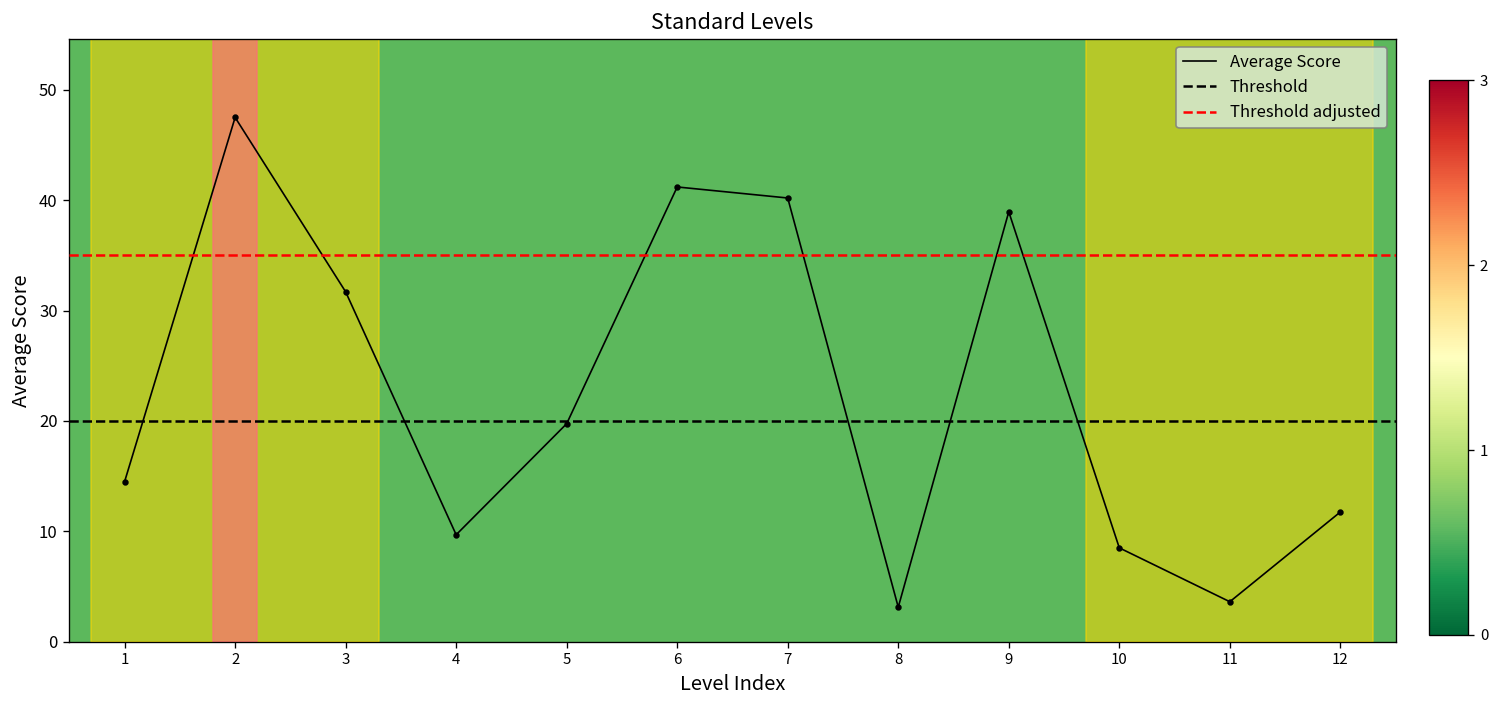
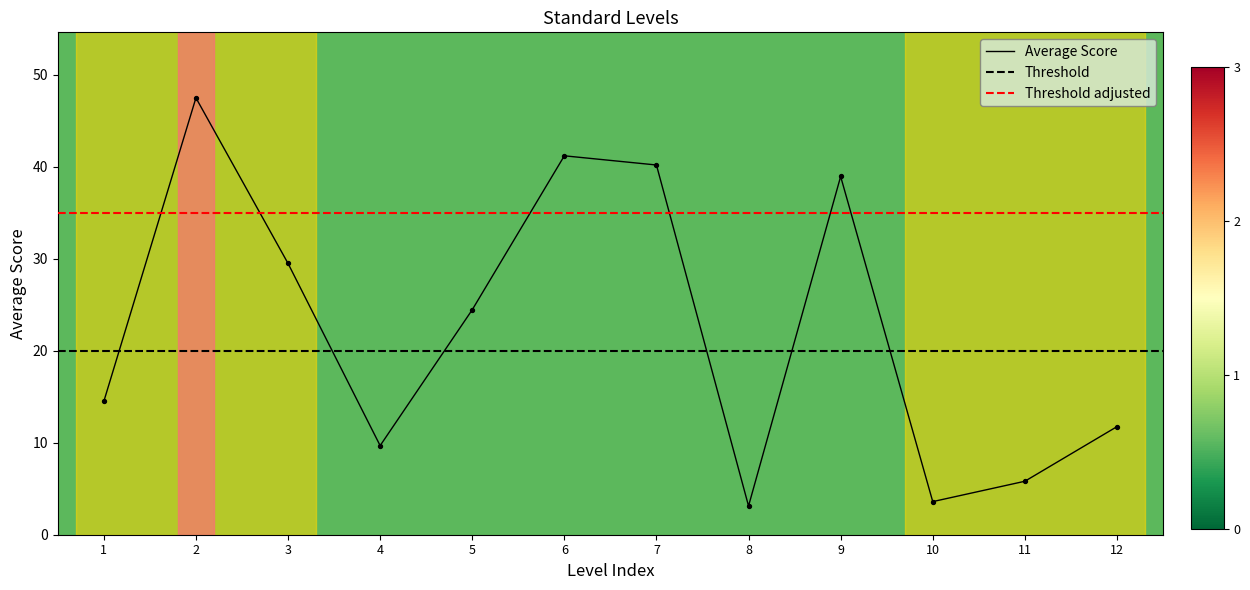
  {
    "1": 15,
    "2": 48,
-   "3": 32,
+   "3": 30,
    "4": 10,
-   "5": 20,
+   "5": 24,
    "6": 41,
    "7": 40,
    "8": 3,
    "9": 39,
-   "10": 9,
-   "11": 4,
+   "10": 4,
+   "11": 6,
    "12": 12
  }
